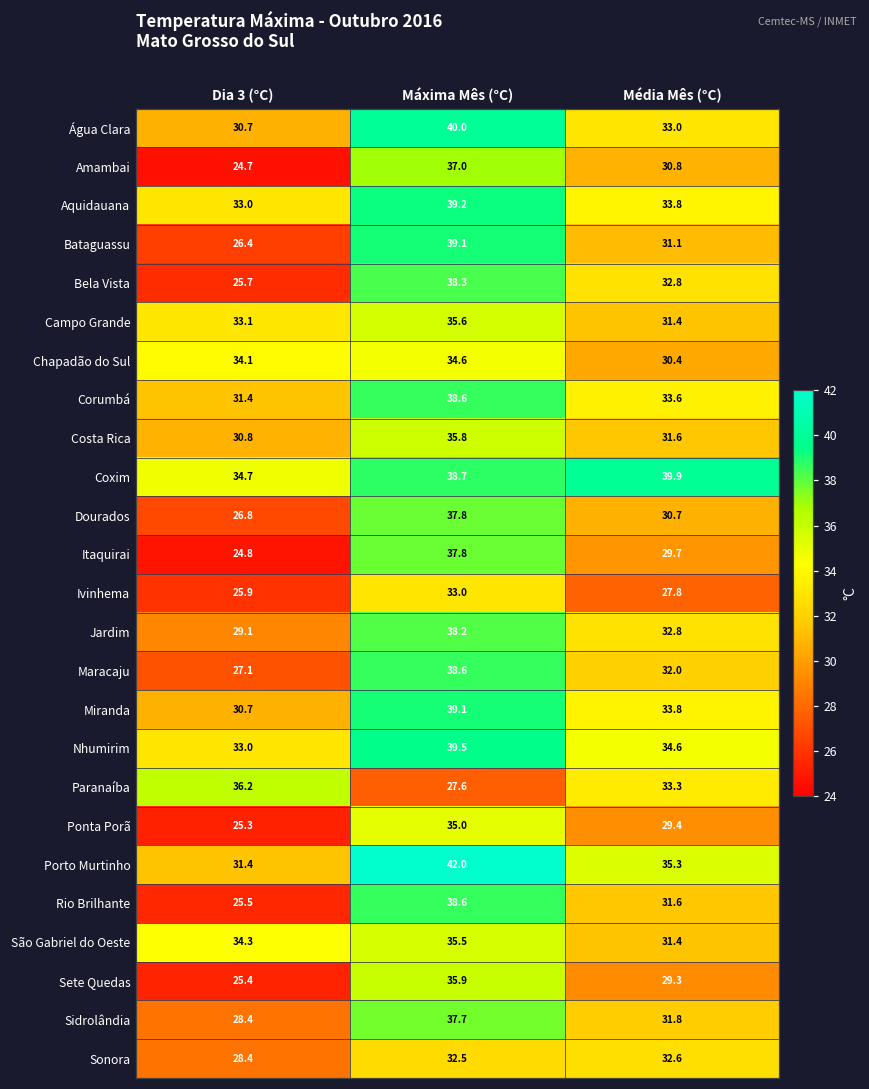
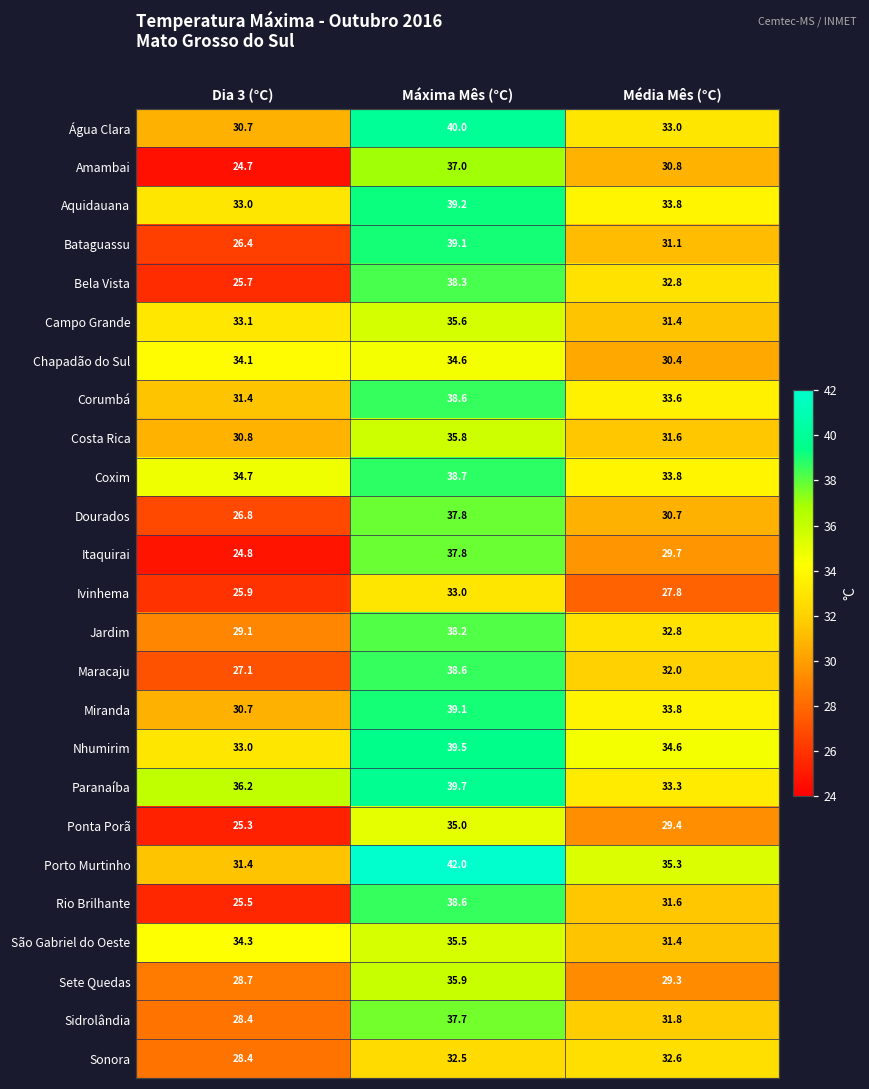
  {
    "Água Clara": {
      "Dia 3 (°C)": 30.7,
      "Máxima Mês (°C)": 40.0,
      "Média Mês (°C)": 33.0
    },
    "Amambai": {
      "Dia 3 (°C)": 24.7,
      "Máxima Mês (°C)": 37.0,
      "Média Mês (°C)": 30.8
    },
    "Aquidauana": {
      "Dia 3 (°C)": 33.0,
      "Máxima Mês (°C)": 39.2,
      "Média Mês (°C)": 33.8
    },
    "Bataguassu": {
      "Dia 3 (°C)": 26.4,
      "Máxima Mês (°C)": 39.1,
      "Média Mês (°C)": 31.1
    },
    "Bela Vista": {
      "Dia 3 (°C)": 25.7,
      "Máxima Mês (°C)": 38.3,
      "Média Mês (°C)": 32.8
    },
    "Campo Grande": {
      "Dia 3 (°C)": 33.1,
      "Máxima Mês (°C)": 35.6,
      "Média Mês (°C)": 31.4
    },
    "Chapadão do Sul": {
      "Dia 3 (°C)": 34.1,
      "Máxima Mês (°C)": 34.6,
      "Média Mês (°C)": 30.4
    },
    "Corumbá": {
      "Dia 3 (°C)": 31.4,
      "Máxima Mês (°C)": 38.6,
      "Média Mês (°C)": 33.6
    },
    "Costa Rica": {
      "Dia 3 (°C)": 30.8,
      "Máxima Mês (°C)": 35.8,
      "Média Mês (°C)": 31.6
    },
    "Coxim": {
      "Dia 3 (°C)": 34.7,
      "Máxima Mês (°C)": 38.7,
-     "Média Mês (°C)": 39.9
+     "Média Mês (°C)": 33.8
    },
    "Dourados": {
      "Dia 3 (°C)": 26.8,
      "Máxima Mês (°C)": 37.8,
      "Média Mês (°C)": 30.7
    },
    "Itaquirai": {
      "Dia 3 (°C)": 24.8,
      "Máxima Mês (°C)": 37.8,
      "Média Mês (°C)": 29.7
    },
    "Ivinhema": {
      "Dia 3 (°C)": 25.9,
      "Máxima Mês (°C)": 33.0,
      "Média Mês (°C)": 27.8
    },
    "Jardim": {
      "Dia 3 (°C)": 29.1,
      "Máxima Mês (°C)": 38.2,
      "Média Mês (°C)": 32.8
    },
    "Maracaju": {
      "Dia 3 (°C)": 27.1,
      "Máxima Mês (°C)": 38.6,
      "Média Mês (°C)": 32.0
    },
    "Miranda": {
      "Dia 3 (°C)": 30.7,
      "Máxima Mês (°C)": 39.1,
      "Média Mês (°C)": 33.8
    },
    "Nhumirim": {
      "Dia 3 (°C)": 33.0,
      "Máxima Mês (°C)": 39.5,
      "Média Mês (°C)": 34.6
    },
    "Paranaíba": {
      "Dia 3 (°C)": 36.2,
-     "Máxima Mês (°C)": 27.6,
+     "Máxima Mês (°C)": 39.7,
      "Média Mês (°C)": 33.3
    },
    "Ponta Porã": {
      "Dia 3 (°C)": 25.3,
      "Máxima Mês (°C)": 35.0,
      "Média Mês (°C)": 29.4
    },
    "Porto Murtinho": {
      "Dia 3 (°C)": 31.4,
      "Máxima Mês (°C)": 42.0,
      "Média Mês (°C)": 35.3
    },
    "Rio Brilhante": {
      "Dia 3 (°C)": 25.5,
      "Máxima Mês (°C)": 38.6,
      "Média Mês (°C)": 31.6
    },
    "São Gabriel do Oeste": {
      "Dia 3 (°C)": 34.3,
      "Máxima Mês (°C)": 35.5,
      "Média Mês (°C)": 31.4
    },
    "Sete Quedas": {
-     "Dia 3 (°C)": 25.4,
+     "Dia 3 (°C)": 28.7,
      "Máxima Mês (°C)": 35.9,
      "Média Mês (°C)": 29.3
    },
    "Sidrolândia": {
      "Dia 3 (°C)": 28.4,
      "Máxima Mês (°C)": 37.7,
      "Média Mês (°C)": 31.8
    },
    "Sonora": {
      "Dia 3 (°C)": 28.4,
      "Máxima Mês (°C)": 32.5,
      "Média Mês (°C)": 32.6
    }
  }
